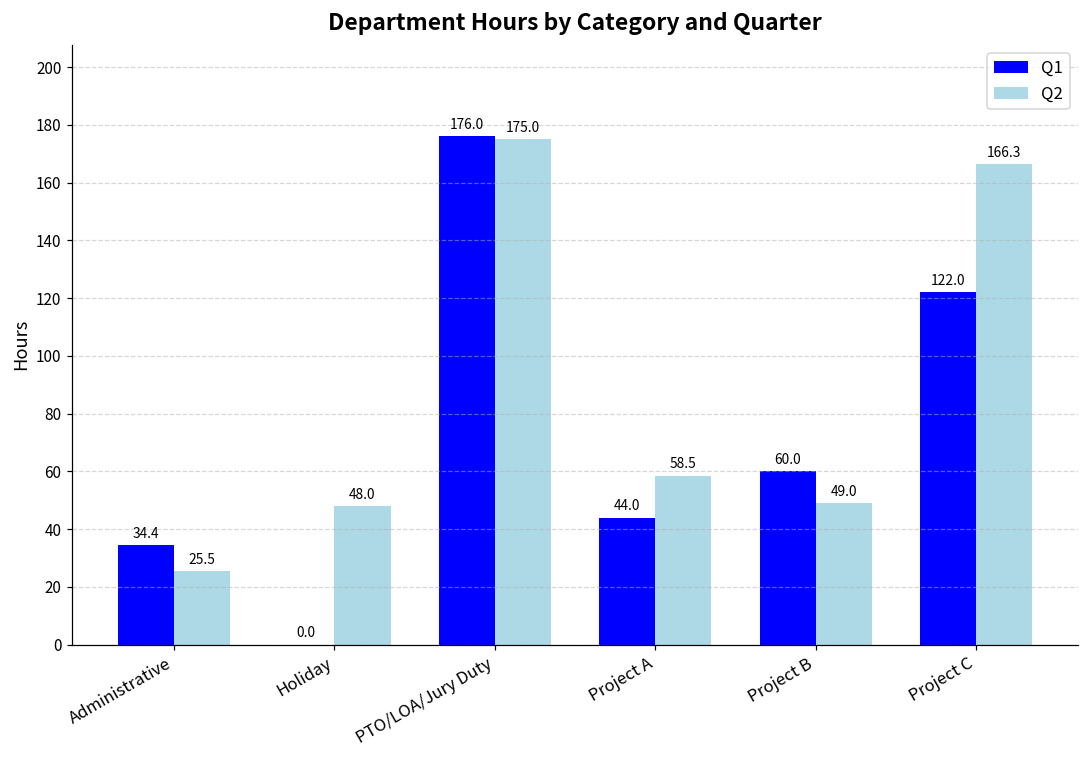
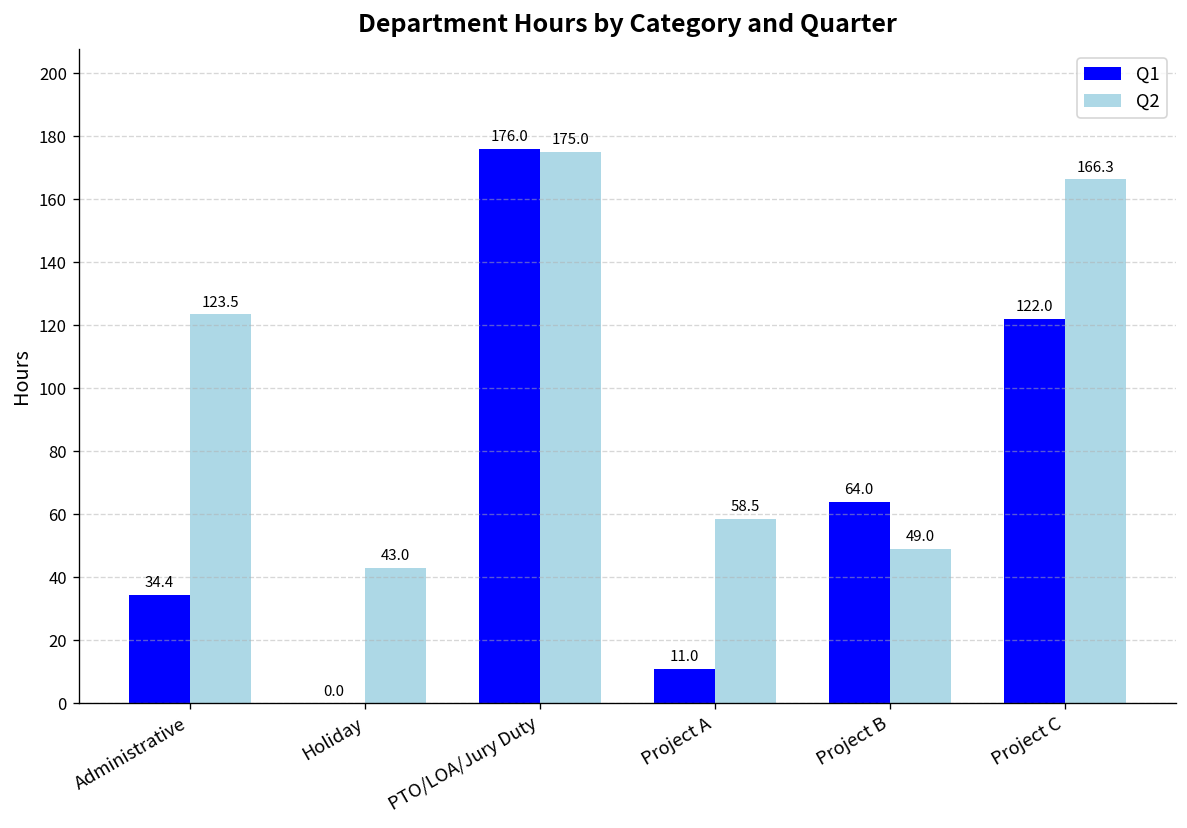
  {
    "Q1": {
      "Administrative": 34.4,
      "Holiday": 0.0,
      "PTO/LOA/Jury Duty": 176.0,
-     "Project A": 44.0,
-     "Project B": 60.0,
+     "Project A": 11.0,
+     "Project B": 64.0,
      "Project C": 122.0
    },
    "Q2": {
-     "Administrative": 25.5,
-     "Holiday": 48.0,
+     "Administrative": 123.5,
+     "Holiday": 43.0,
      "PTO/LOA/Jury Duty": 175.0,
      "Project A": 58.5,
      "Project B": 49.0,
      "Project C": 166.3
    }
  }
